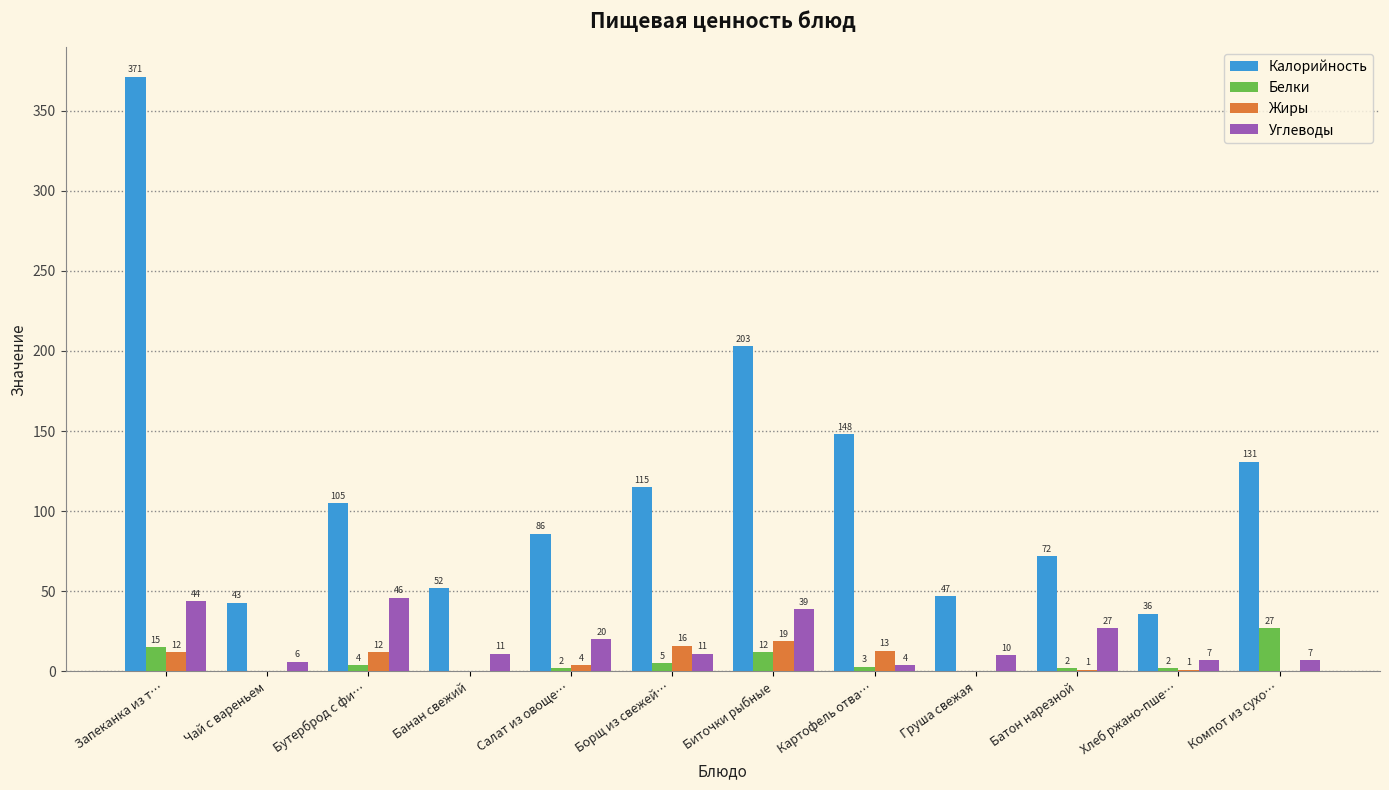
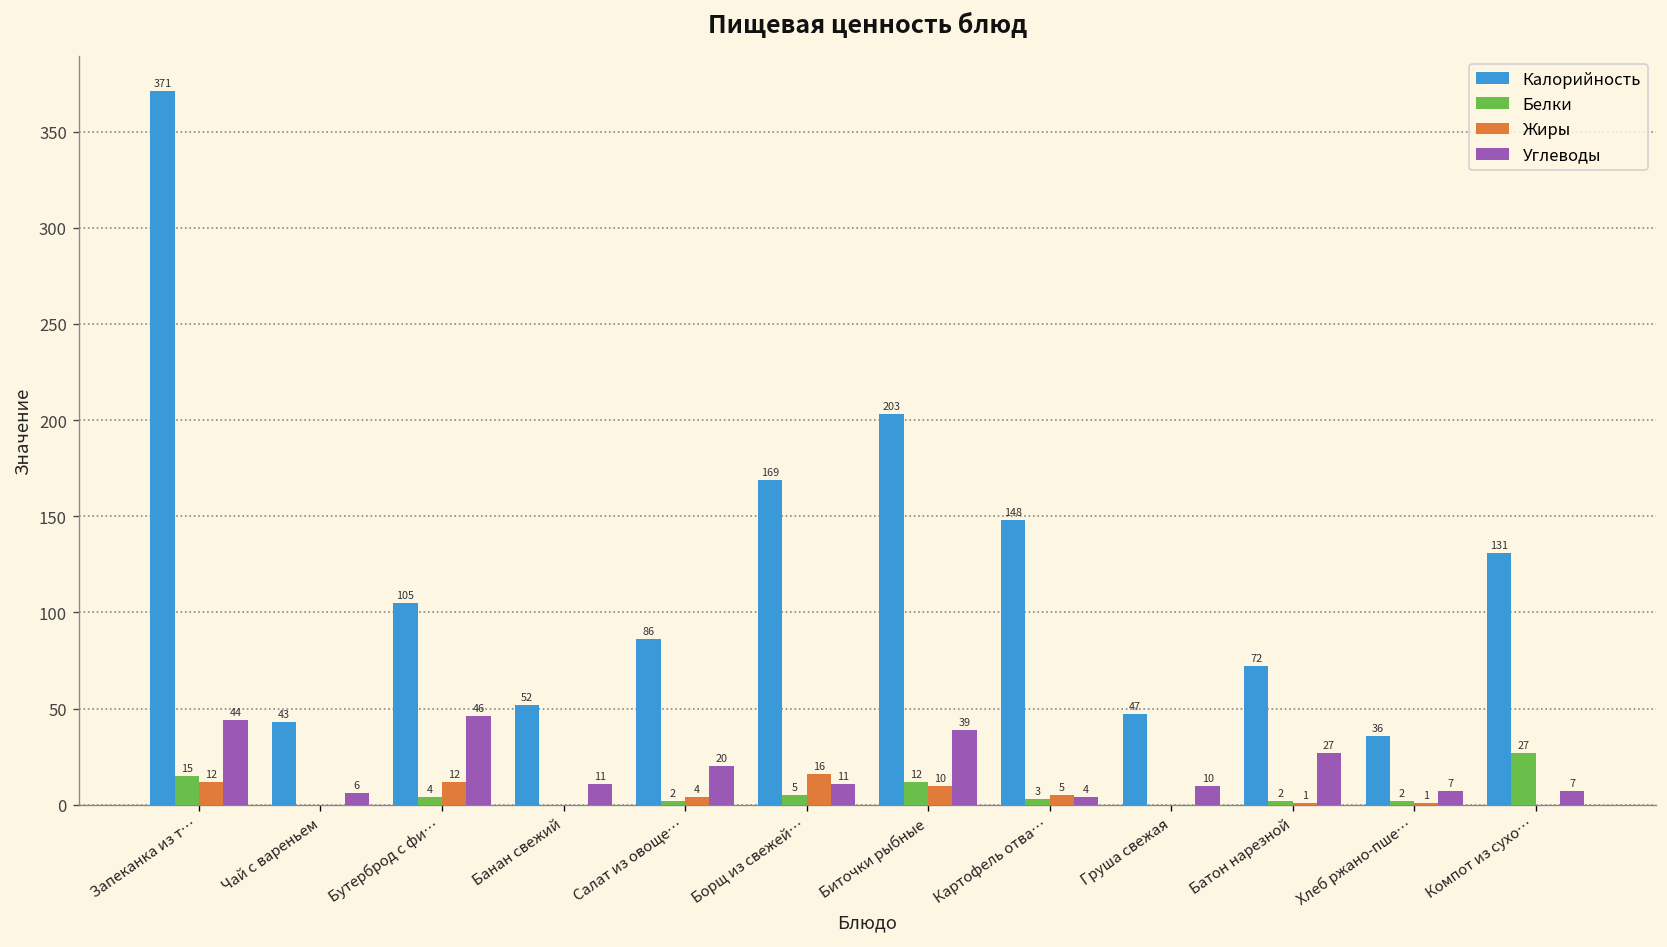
  {
    "Калорийность": {
      "Запеканка из т…": 371,
      "Чай с вареньем": 43,
      "Бутерброд с фи…": 105,
      "Банан свежий": 52,
      "Салат из овоще…": 86,
-     "Борщ из свежей…": 115,
+     "Борщ из свежей…": 169,
      "Биточки рыбные": 203,
      "Картофель отва…": 148,
      "Груша свежая": 47,
      "Батон нарезной": 72,
      "Хлеб ржано-пше…": 36,
      "Компот из сухо…": 131
    },
    "Белки": {
      "Запеканка из т…": 15,
      "Бутерброд с фи…": 4,
      "Салат из овоще…": 2,
      "Борщ из свежей…": 5,
      "Биточки рыбные": 12,
      "Картофель отва…": 3,
      "Батон нарезной": 2,
      "Хлеб ржано-пше…": 2,
      "Компот из сухо…": 27
    },
    "Жиры": {
      "Запеканка из т…": 12,
      "Бутерброд с фи…": 12,
      "Салат из овоще…": 4,
      "Борщ из свежей…": 16,
-     "Биточки рыбные": 19,
-     "Картофель отва…": 13,
+     "Биточки рыбные": 10,
+     "Картофель отва…": 5,
      "Батон нарезной": 1,
      "Хлеб ржано-пше…": 1
    },
    "Углеводы": {
      "Запеканка из т…": 44,
      "Чай с вареньем": 6,
      "Бутерброд с фи…": 46,
      "Банан свежий": 11,
      "Салат из овоще…": 20,
      "Борщ из свежей…": 11,
      "Биточки рыбные": 39,
      "Картофель отва…": 4,
      "Груша свежая": 10,
      "Батон нарезной": 27,
      "Хлеб ржано-пше…": 7,
      "Компот из сухо…": 7
    }
  }
